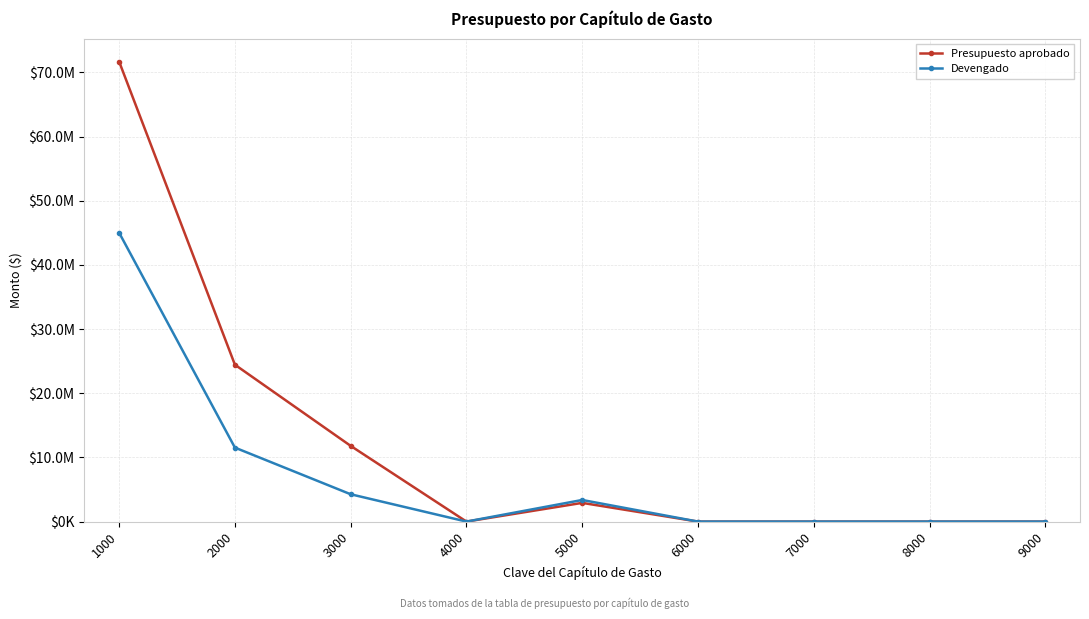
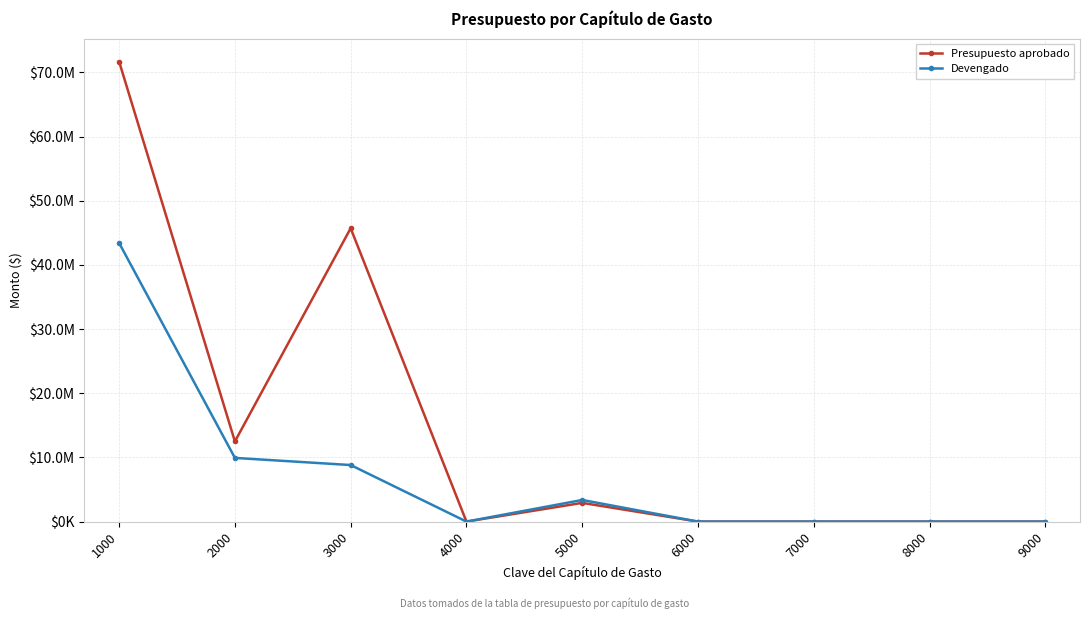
  {
    "Presupuesto aprobado": {
      "1000": "$72000000",
-     "2000": "$24000000",
-     "3000": "$12000000",
+     "2000": "$12000000",
+     "3000": "$46000000",
      "5000": "$3000000"
    },
    "Devengado": {
-     "1000": "$45000000",
-     "2000": "$12000000",
-     "3000": "$4000000",
+     "1000": "$43000000",
+     "2000": "$10000000",
+     "3000": "$9000000",
      "5000": "$3000000"
    }
  }
